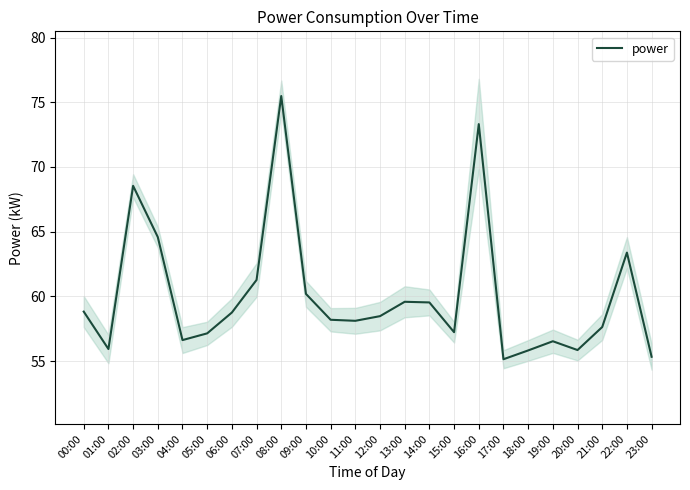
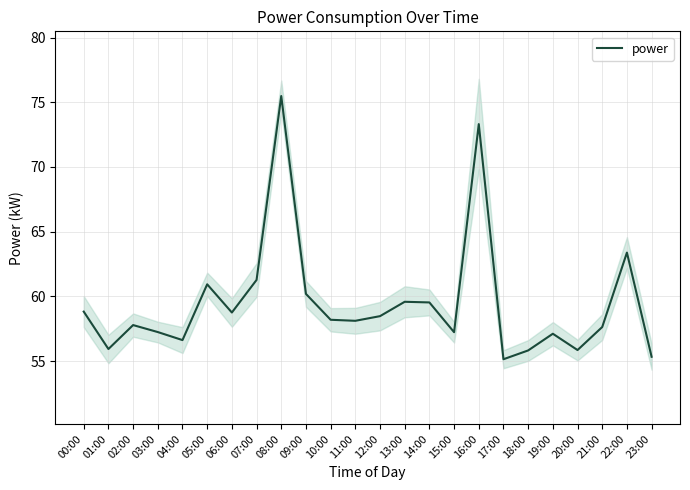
  {
    "power": {
      "00:00": 58.8,
      "01:00": 55.9,
-     "02:00": 68.5,
-     "03:00": 64.6,
+     "02:00": 57.8,
+     "03:00": 57.2,
      "04:00": 56.6,
-     "05:00": 57.1,
+     "05:00": 60.9,
      "06:00": 58.8,
      "07:00": 61.3,
      "08:00": 75.5,
      "09:00": 60.2,
      "10:00": 58.2,
      "11:00": 58.1,
      "12:00": 58.5,
      "13:00": 59.6,
      "14:00": 59.5,
      "15:00": 57.2,
      "16:00": 73.3,
      "17:00": 55.1,
      "18:00": 55.8,
-     "19:00": 56.5,
+     "19:00": 57.1,
      "20:00": 55.9,
      "21:00": 57.6,
      "22:00": 63.4,
      "23:00": 55.3
    }
  }
